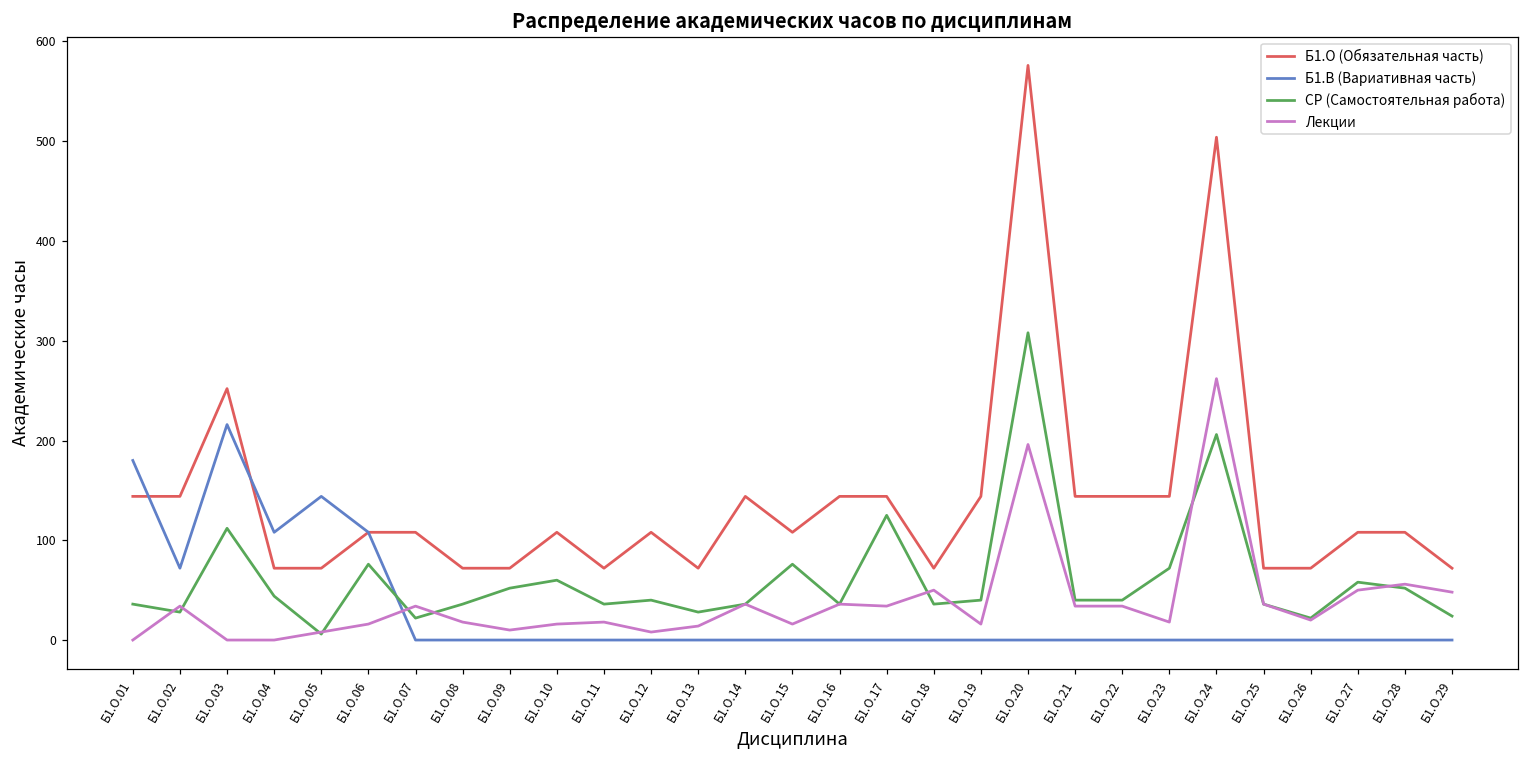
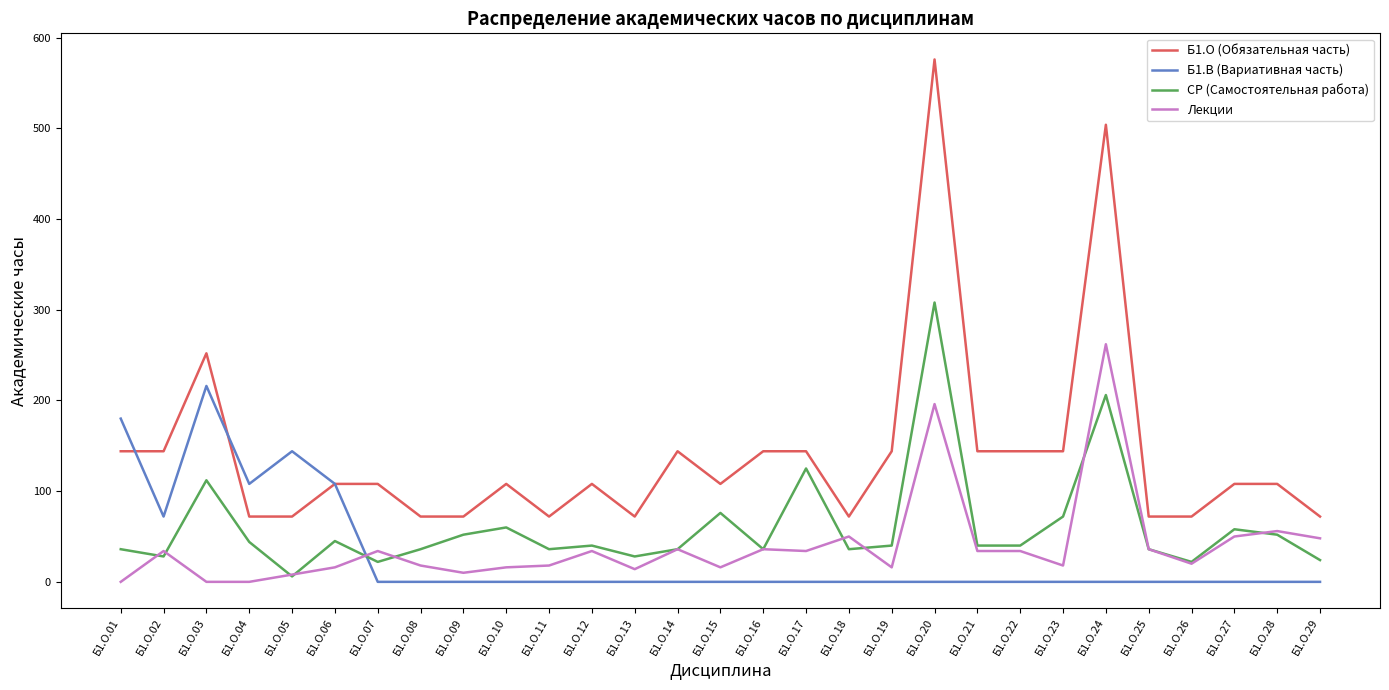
  {
    "Б1.О (Обязательная часть)": {
      "Б1.О.01": 140,
      "Б1.О.02": 140,
      "Б1.О.03": 250,
      "Б1.О.04": 70,
      "Б1.О.05": 70,
      "Б1.О.07": 110,
      "Б1.О.08": 70,
      "Б1.О.09": 70,
      "Б1.О.10": 110,
      "Б1.О.11": 70,
      "Б1.О.12": 110,
      "Б1.О.13": 70,
      "Б1.О.14": 140,
      "Б1.О.15": 110,
      "Б1.О.16": 140,
      "Б1.О.17": 140,
      "Б1.О.18": 70,
      "Б1.О.19": 140,
      "Б1.О.20": 580,
      "Б1.О.21": 140,
      "Б1.О.22": 140,
      "Б1.О.23": 140,
      "Б1.О.24": 500,
      "Б1.О.25": 70,
      "Б1.О.26": 70,
      "Б1.О.27": 110,
      "Б1.О.28": 110,
      "Б1.О.29": 70
    },
    "Б1.В (Вариативная часть)": {
      "Б1.О.01": 180,
      "Б1.О.02": 70,
      "Б1.О.03": 220,
      "Б1.О.04": 110,
      "Б1.О.05": 140,
      "Б1.О.07": 0,
      "Б1.О.08": 0,
      "Б1.О.09": 0,
      "Б1.О.10": 0,
      "Б1.О.11": 0,
      "Б1.О.12": 0,
      "Б1.О.13": 0,
      "Б1.О.14": 0,
      "Б1.О.15": 0,
      "Б1.О.16": 0,
      "Б1.О.17": 0,
      "Б1.О.18": 0,
      "Б1.О.19": 0,
      "Б1.О.20": 0,
      "Б1.О.21": 0,
      "Б1.О.22": 0,
      "Б1.О.23": 0,
      "Б1.О.24": 0,
      "Б1.О.25": 0,
      "Б1.О.26": 0,
      "Б1.О.27": 0,
      "Б1.О.28": 0,
      "Б1.О.29": 0
    },
    "СР (Самостоятельная работа)": {
      "Б1.О.01": 40,
      "Б1.О.02": 30,
      "Б1.О.03": 110,
      "Б1.О.04": 40,
-     "Б1.О.06": 80,
+     "Б1.О.06": 50,
      "Б1.О.07": 20,
      "Б1.О.08": 40,
      "Б1.О.09": 50,
      "Б1.О.10": 60,
      "Б1.О.11": 40,
      "Б1.О.12": 40,
      "Б1.О.13": 30,
      "Б1.О.15": 80,
      "Б1.О.17": 130,
      "Б1.О.18": 40,
      "Б1.О.19": 40,
      "Б1.О.20": 310,
      "Б1.О.21": 40,
      "Б1.О.22": 40,
      "Б1.О.23": 70,
      "Б1.О.24": 210,
      "Б1.О.27": 60,
      "Б1.О.28": 50,
      "Б1.О.29": 20
    },
    "Лекции": {
      "Б1.О.01": 0,
      "Б1.О.02": 30,
      "Б1.О.03": 0,
      "Б1.О.04": 0,
      "Б1.О.06": 20,
      "Б1.О.07": 30,
      "Б1.О.08": 20,
      "Б1.О.09": 10,
      "Б1.О.10": 20,
      "Б1.О.11": 20,
-     "Б1.О.12": 10,
+     "Б1.О.12": 30,
      "Б1.О.13": 10,
      "Б1.О.15": 20,
      "Б1.О.17": 30,
      "Б1.О.18": 50,
      "Б1.О.19": 20,
      "Б1.О.20": 200,
      "Б1.О.21": 30,
      "Б1.О.22": 30,
      "Б1.О.23": 20,
      "Б1.О.24": 260,
      "Б1.О.27": 50,
      "Б1.О.28": 60,
      "Б1.О.29": 50
    }
  }
